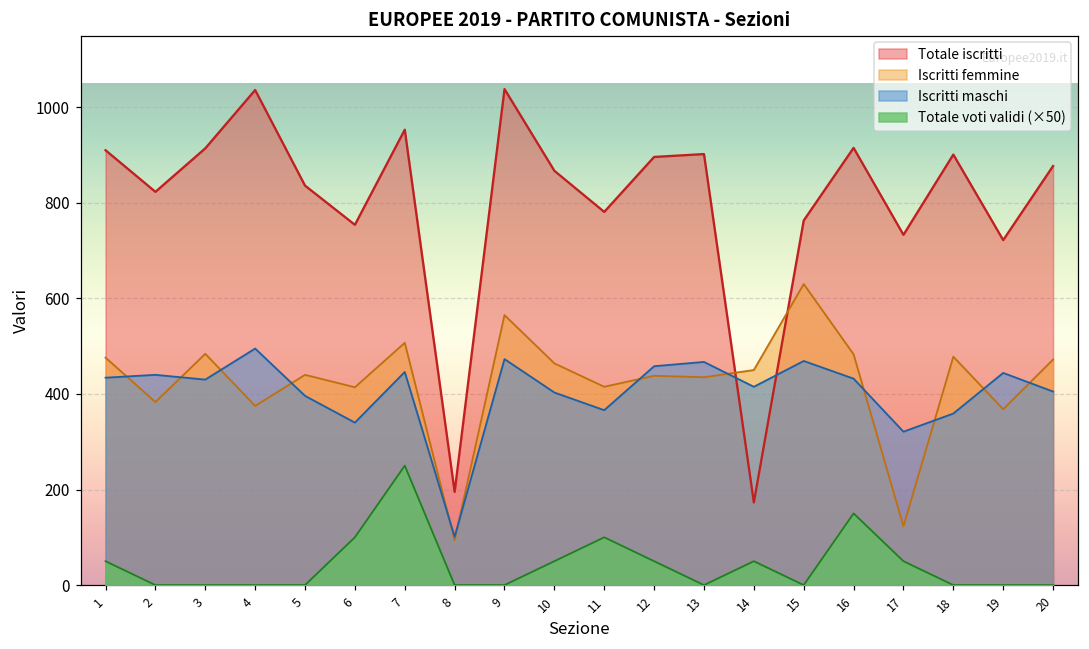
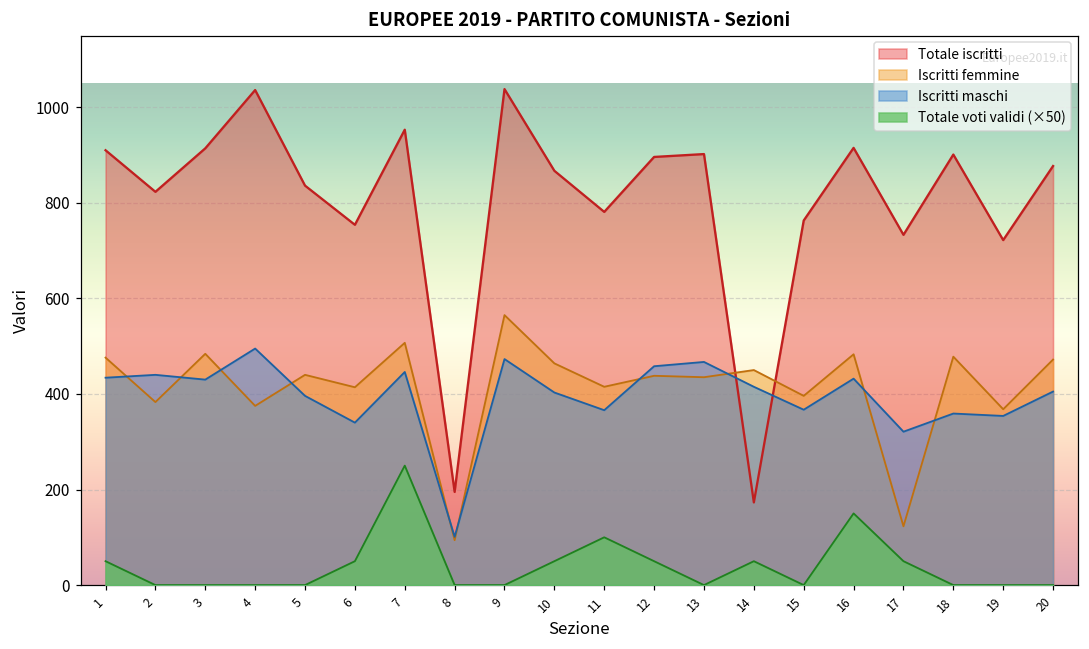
  {
    "Totale iscritti": {
      "1": 910,
      "2": 820,
      "3": 910,
      "4": 1040,
      "5": 840,
      "6": 750,
      "7": 950,
      "8": 200,
      "9": 1040,
      "10": 870,
      "11": 780,
      "12": 900,
      "13": 900,
      "14": 170,
      "15": 760,
      "16": 920,
      "17": 730,
      "18": 900,
      "19": 720,
      "20": 880
    },
    "Iscritti femmine": {
      "1": 480,
      "2": 380,
      "3": 480,
      "4": 380,
      "5": 440,
      "6": 410,
      "7": 510,
      "8": 90,
      "9": 570,
      "10": 460,
      "11": 420,
      "12": 440,
      "13": 440,
      "14": 450,
-     "15": 630,
+     "15": 400,
      "16": 480,
      "17": 120,
      "18": 480,
      "19": 370,
      "20": 470
    },
    "Iscritti maschi": {
      "1": 430,
      "2": 440,
      "3": 430,
      "4": 500,
      "5": 400,
      "6": 340,
      "7": 450,
      "8": 100,
      "9": 470,
      "10": 400,
      "11": 370,
      "12": 460,
      "13": 470,
      "14": 420,
-     "15": 470,
+     "15": 370,
      "16": 430,
      "17": 320,
      "18": 360,
-     "19": 440,
+     "19": 350,
      "20": 410
    },
    "Totale voti validi (×50)": {
      "1": 50,
      "2": 0,
      "3": 0,
      "4": 0,
      "5": 0,
-     "6": 100,
+     "6": 50,
      "7": 250,
      "8": 0,
      "9": 0,
      "10": 50,
      "11": 100,
      "12": 50,
      "13": 0,
      "14": 50,
      "15": 0,
      "16": 150,
      "17": 50,
      "18": 0,
      "19": 0,
      "20": 0
    }
  }
